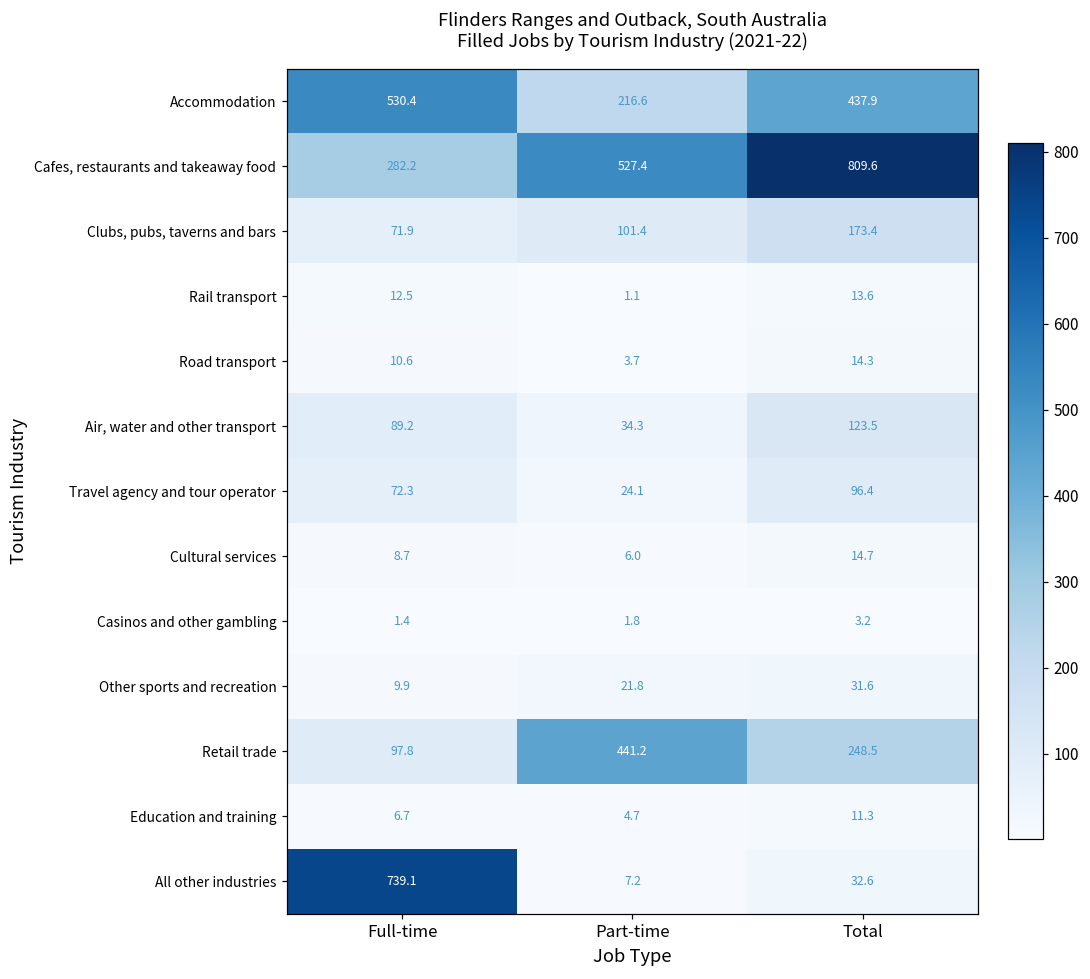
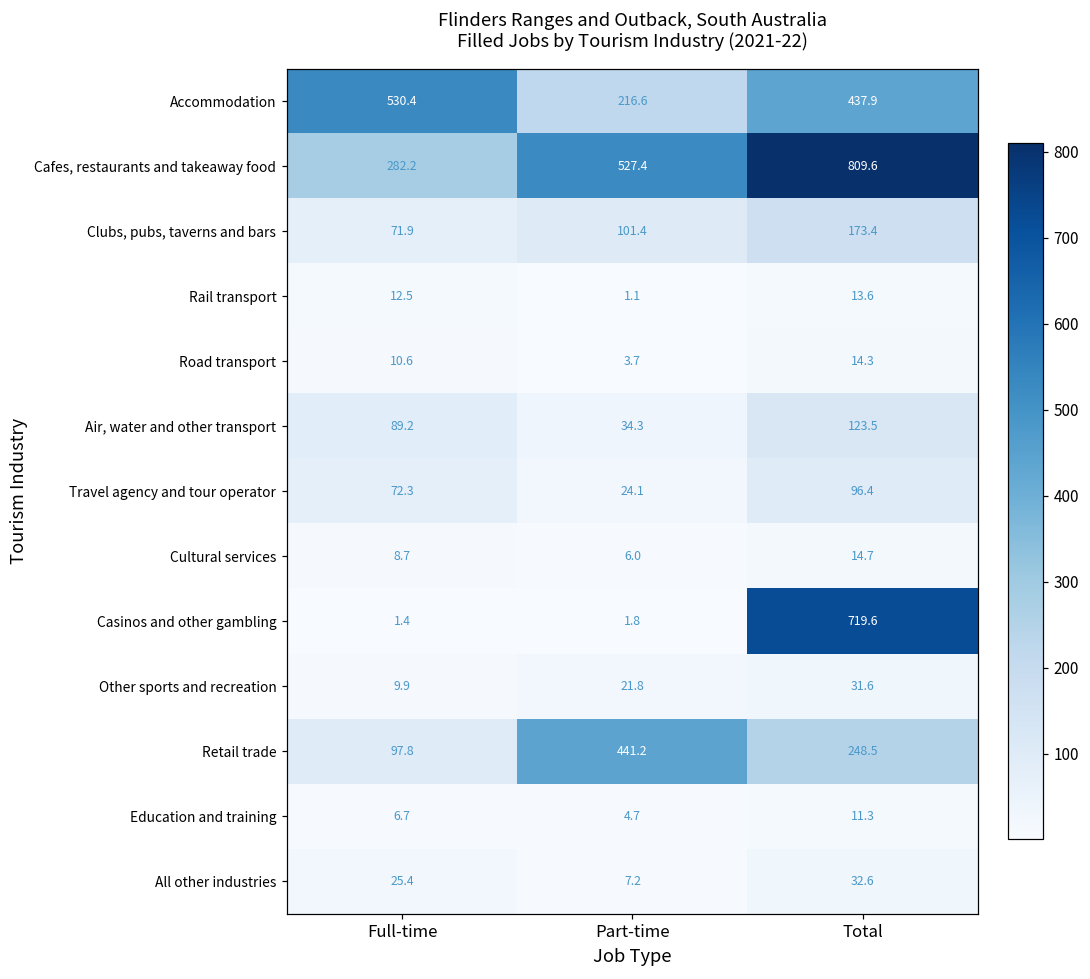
  {
    "Accommodation": {
      "Full-time": 530.4,
      "Part-time": 216.6,
      "Total": 437.9
    },
    "Cafes, restaurants and takeaway food": {
      "Full-time": 282.2,
      "Part-time": 527.4,
      "Total": 809.6
    },
    "Clubs, pubs, taverns and bars": {
      "Full-time": 71.9,
      "Part-time": 101.4,
      "Total": 173.4
    },
    "Rail transport": {
      "Full-time": 12.5,
      "Part-time": 1.1,
      "Total": 13.6
    },
    "Road transport": {
      "Full-time": 10.6,
      "Part-time": 3.7,
      "Total": 14.3
    },
    "Air, water and other transport": {
      "Full-time": 89.2,
      "Part-time": 34.3,
      "Total": 123.5
    },
    "Travel agency and tour operator": {
      "Full-time": 72.3,
      "Part-time": 24.1,
      "Total": 96.4
    },
    "Cultural services": {
      "Full-time": 8.7,
      "Part-time": 6.0,
      "Total": 14.7
    },
    "Casinos and other gambling": {
      "Full-time": 1.4,
      "Part-time": 1.8,
-     "Total": 3.2
+     "Total": 719.6
    },
    "Other sports and recreation": {
      "Full-time": 9.9,
      "Part-time": 21.8,
      "Total": 31.6
    },
    "Retail trade": {
      "Full-time": 97.8,
      "Part-time": 441.2,
      "Total": 248.5
    },
    "Education and training": {
      "Full-time": 6.7,
      "Part-time": 4.7,
      "Total": 11.3
    },
    "All other industries": {
-     "Full-time": 739.1,
+     "Full-time": 25.4,
      "Part-time": 7.2,
      "Total": 32.6
    }
  }
